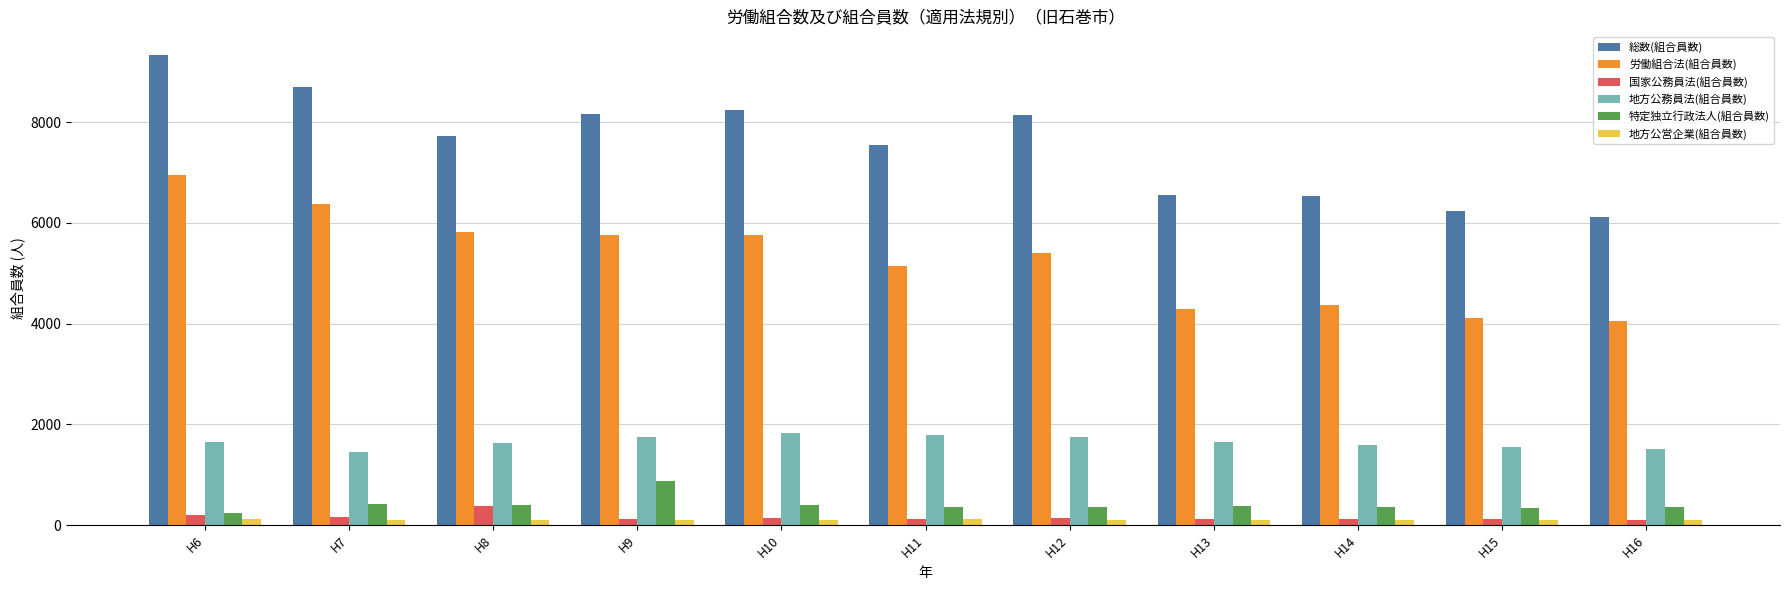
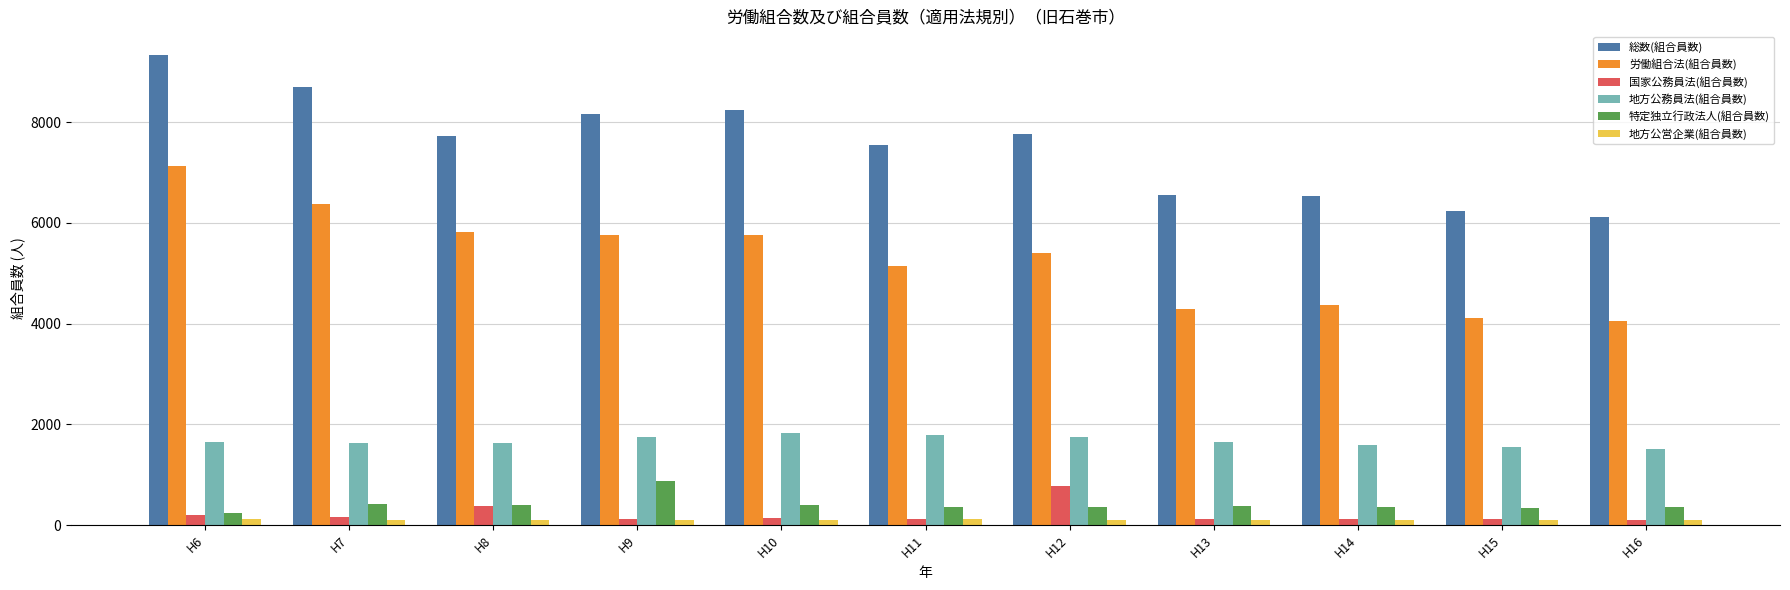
  {
    "総数(組合員数)": {
      "H6": 9300,
      "H7": 8700,
      "H8": 7700,
      "H9": 8200,
      "H10": 8200,
      "H11": 7500,
-     "H12": 8100,
+     "H12": 7800,
      "H13": 6600,
      "H14": 6500,
      "H15": 6200,
      "H16": 6100
    },
    "労働組合法(組合員数)": {
-     "H6": 7000,
+     "H6": 7100,
      "H7": 6400,
      "H8": 5800,
      "H9": 5800,
      "H10": 5800,
      "H11": 5100,
      "H12": 5400,
      "H13": 4300,
      "H14": 4400,
      "H15": 4100,
      "H16": 4000
    },
    "国家公務員法(組合員数)": {
      "H6": 200,
      "H7": 200,
      "H8": 400,
      "H9": 100,
      "H10": 100,
      "H11": 100,
-     "H12": 100,
+     "H12": 800,
      "H13": 100,
      "H14": 100,
      "H15": 100,
      "H16": 100
    },
    "地方公務員法(組合員数)": {
      "H6": 1600,
-     "H7": 1500,
+     "H7": 1600,
      "H8": 1600,
      "H9": 1800,
      "H10": 1800,
      "H11": 1800,
      "H12": 1800,
      "H13": 1700,
      "H14": 1600,
      "H15": 1600,
      "H16": 1500
    },
    "特定独立行政法人(組合員数)": {
      "H6": 200,
      "H7": 400,
      "H8": 400,
      "H9": 900,
      "H10": 400,
      "H11": 400,
      "H12": 400,
      "H13": 400,
      "H14": 400,
      "H15": 300,
      "H16": 400
    },
    "地方公営企業(組合員数)": {
      "H6": 100,
      "H7": 100,
      "H8": 100,
      "H9": 100,
      "H10": 100,
      "H11": 100,
      "H12": 100,
      "H13": 100,
      "H14": 100,
      "H15": 100,
      "H16": 100
    }
  }
